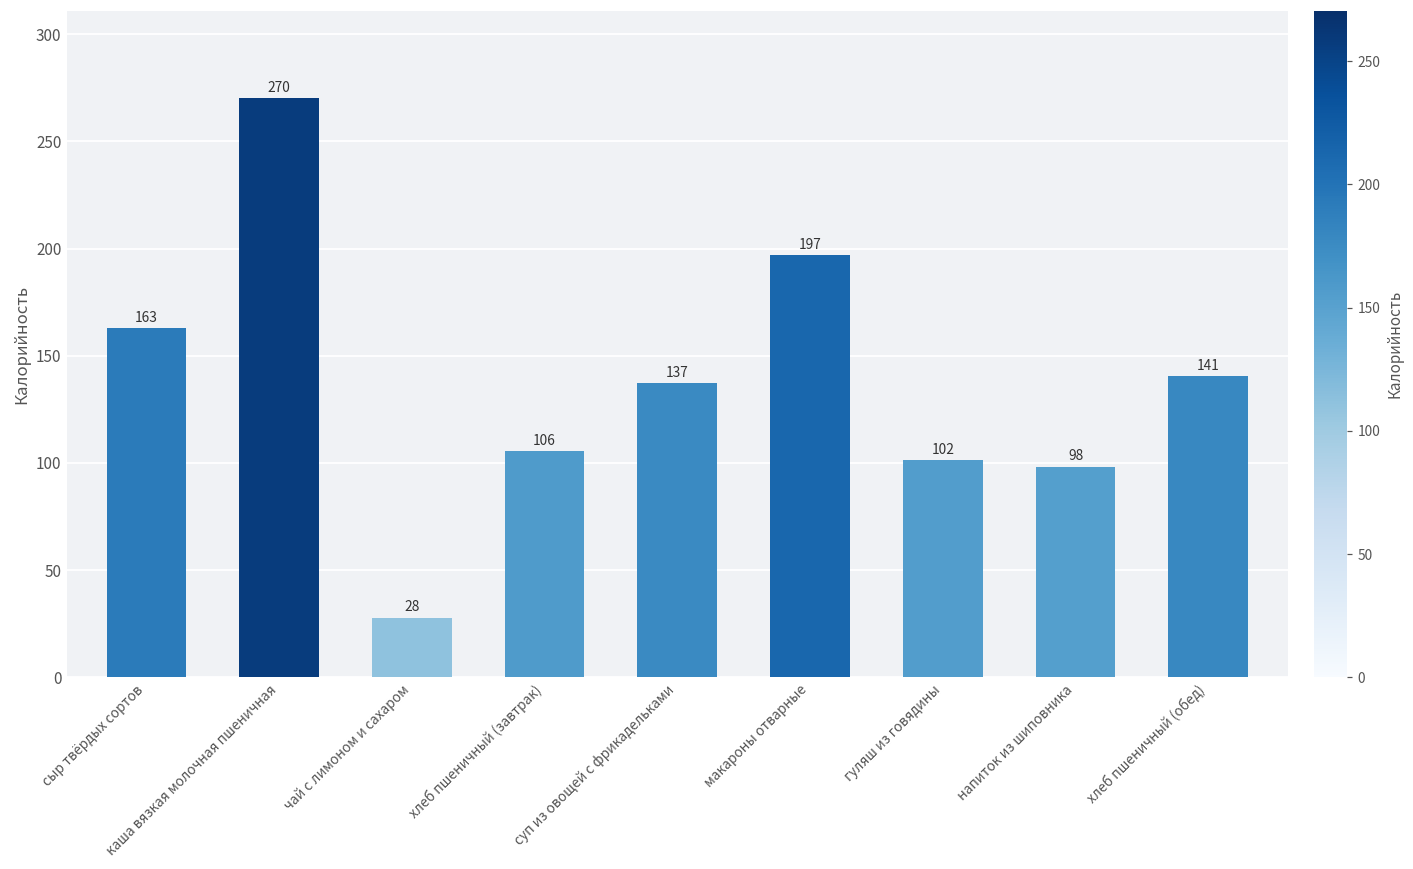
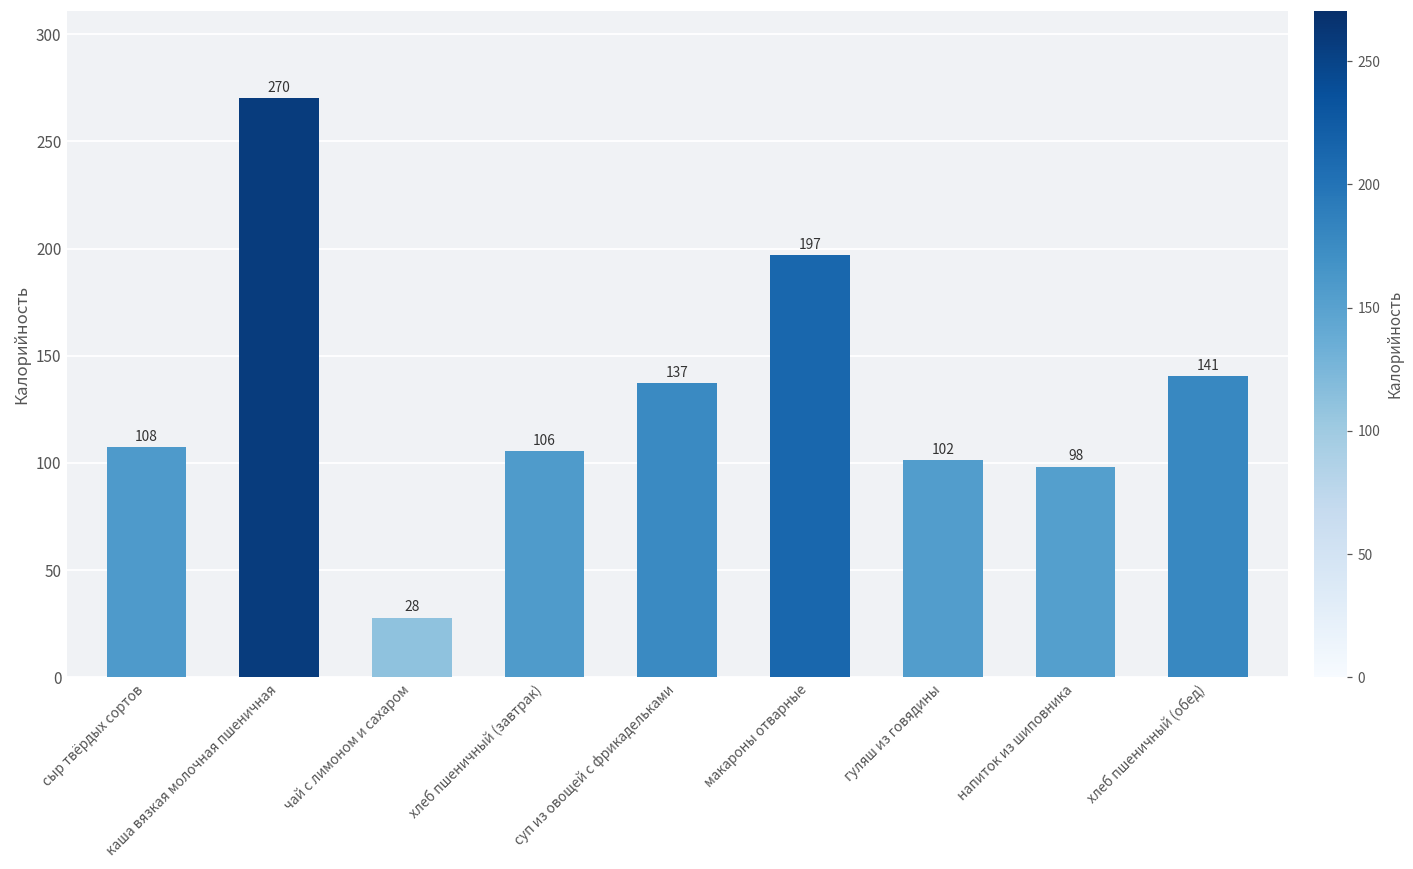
  {
-   "сыр твёрдых сортов": 163,
+   "сыр твёрдых сортов": 108,
    "каша вязкая молочная пшеничная": 270,
    "чай с лимоном и сахаром": 28,
    "хлеб пшеничный (завтрак)": 106,
    "суп из овощей с фрикадельками": 137,
    "макароны отварные": 197,
    "гуляш из говядины": 102,
    "напиток из шиповника": 98,
    "хлеб пшеничный (обед)": 141
  }
